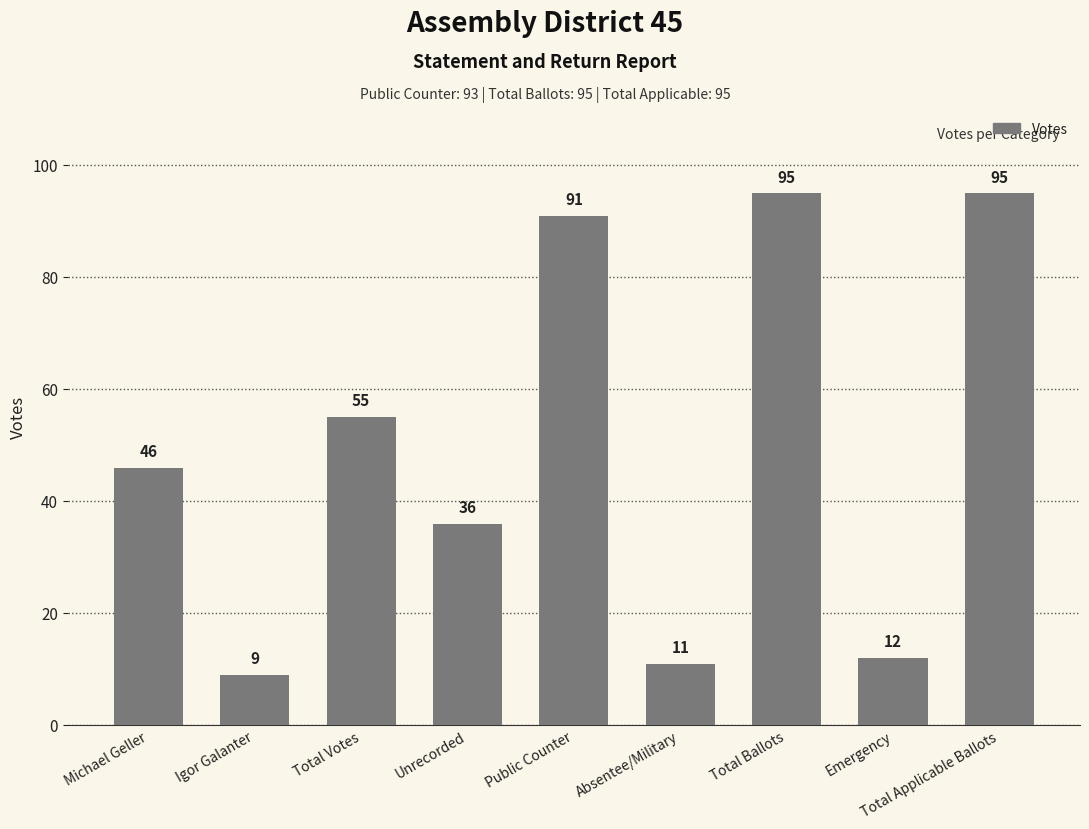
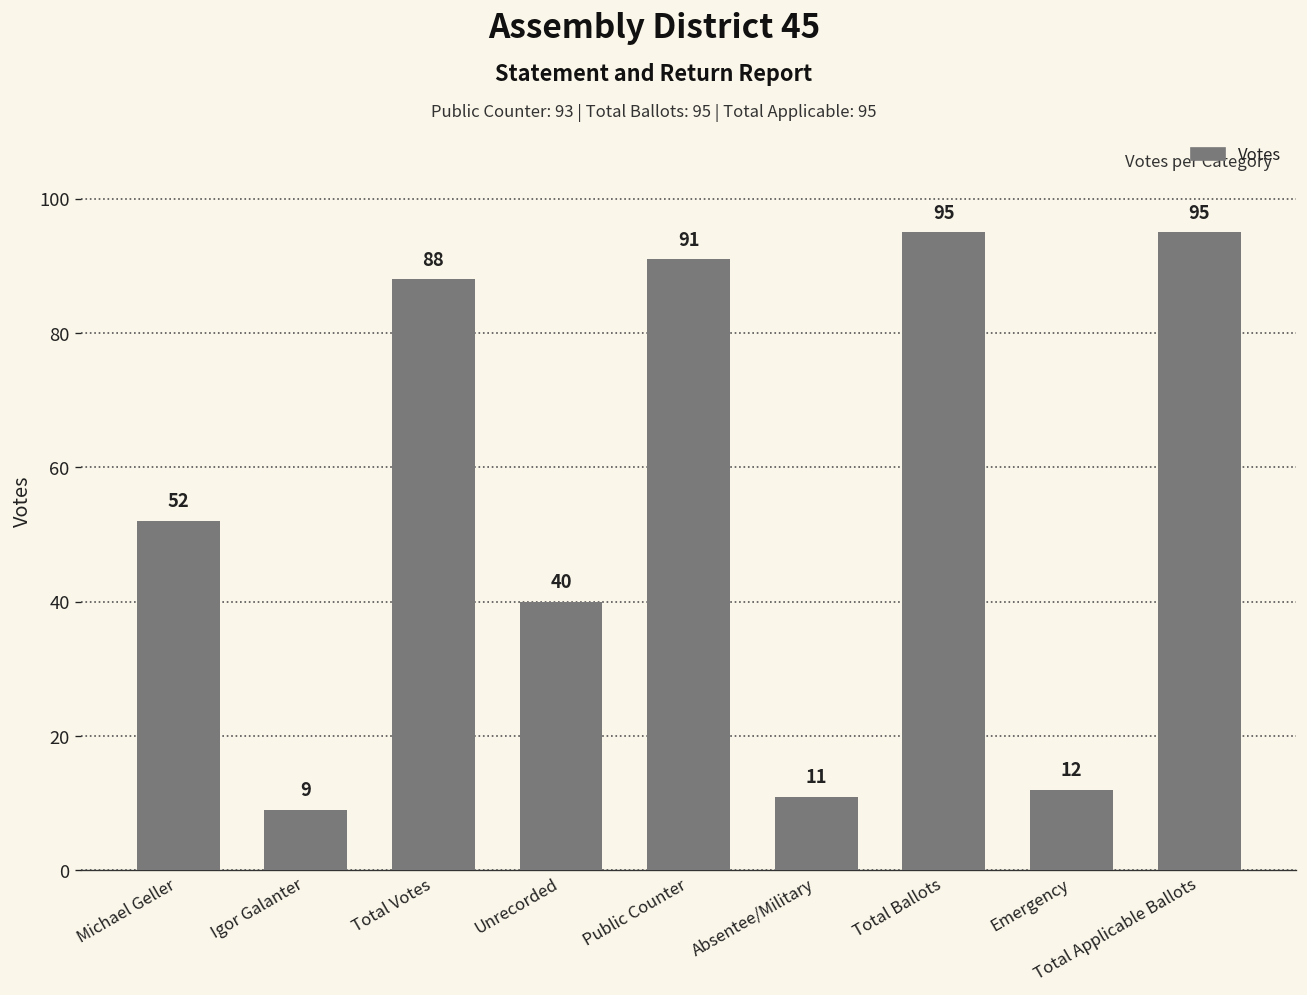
  {
-   "Michael Geller": 46,
+   "Michael Geller": 52,
    "Igor Galanter": 9,
-   "Total Votes": 55,
-   "Unrecorded": 36,
+   "Total Votes": 88,
+   "Unrecorded": 40,
    "Public Counter": 91,
    "Absentee/Military": 11,
    "Total Ballots": 95,
    "Emergency": 12,
    "Total Applicable Ballots": 95
  }
